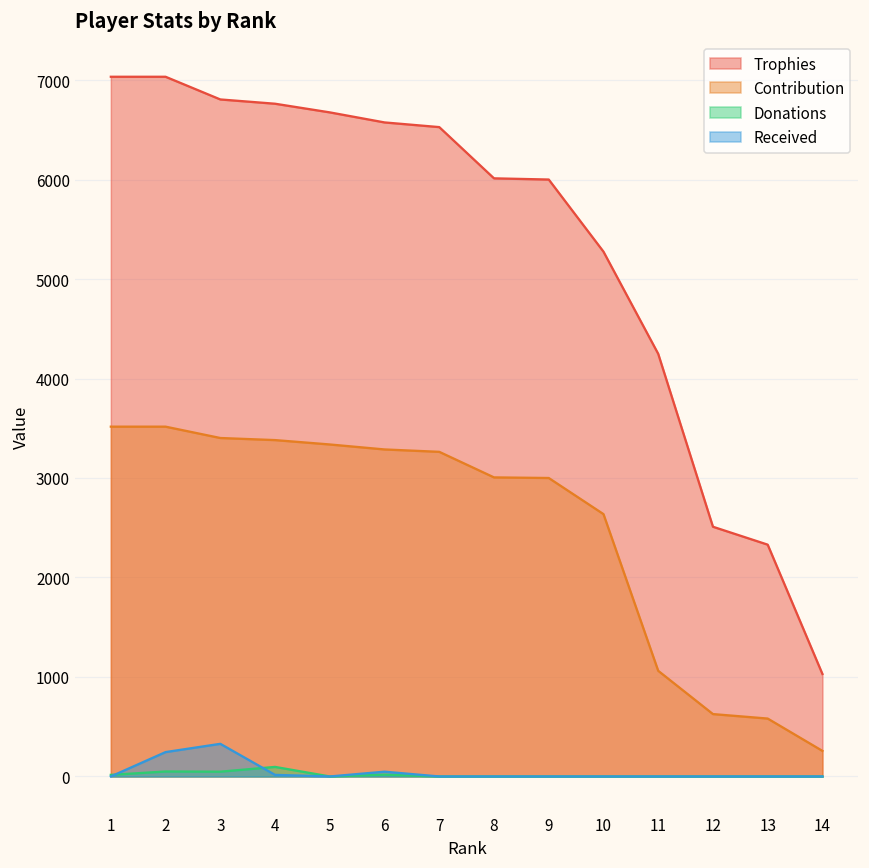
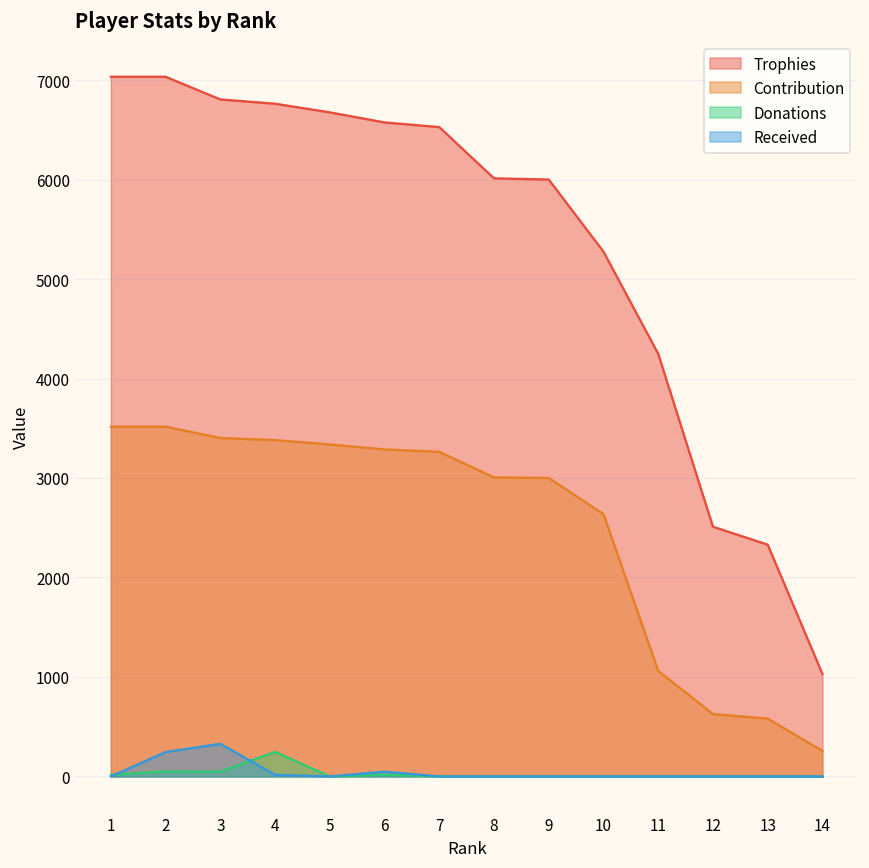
  {
    "Donations": {
      "2": 100,
      "3": 0,
-     "4": 100,
+     "4": 200,
      "6": 0
    },
    "Received": {
      "2": 200,
      "3": 300,
      "4": 0,
      "6": 0
    }
  }
